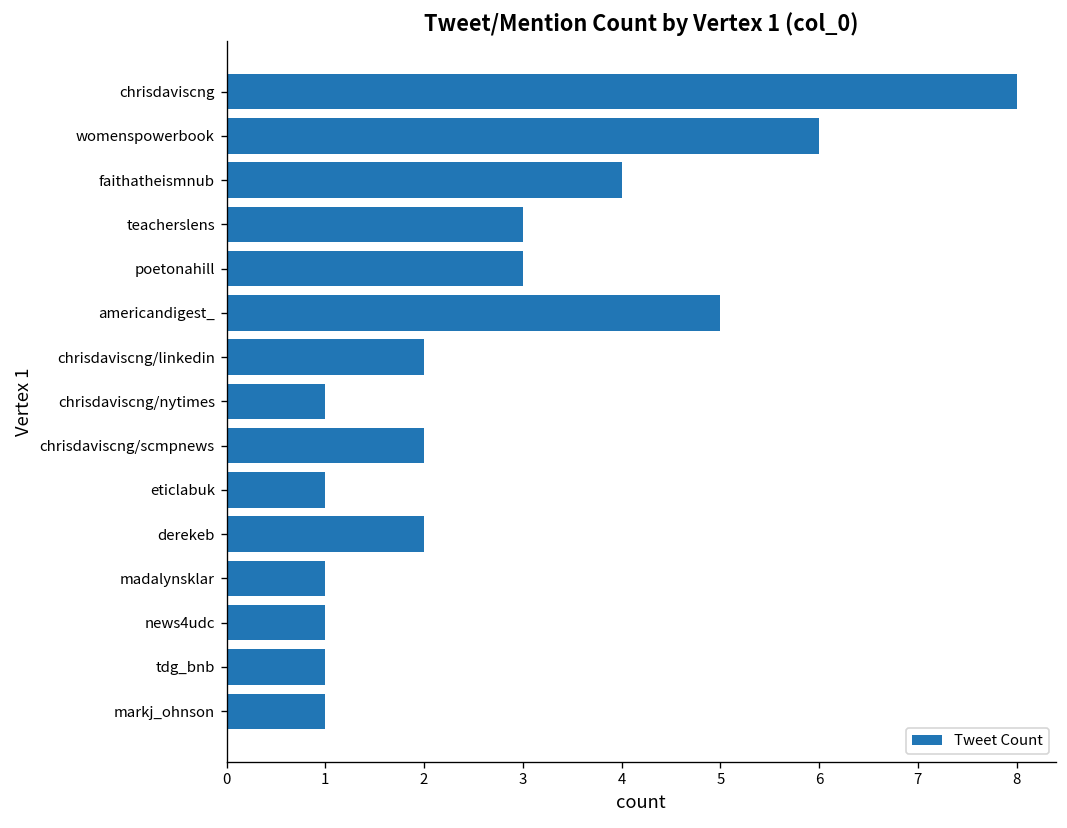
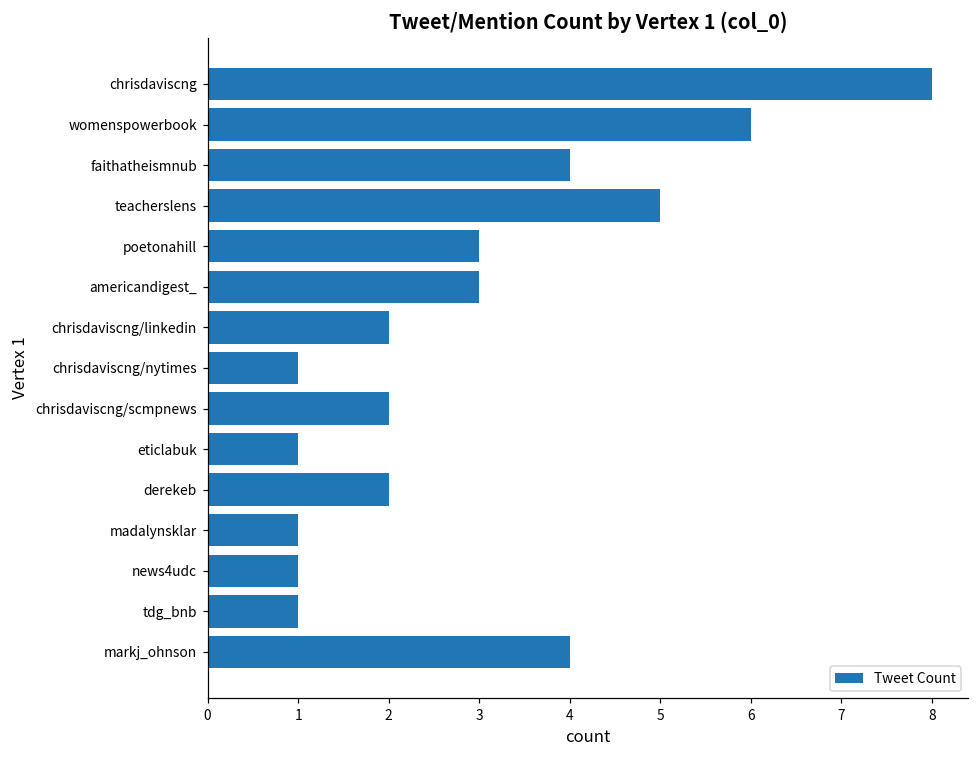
  {
    "chrisdaviscng": 8,
    "womenspowerbook": 6,
    "faithatheismnub": 4,
-   "teacherslens": 3,
+   "teacherslens": 5,
    "poetonahill": 3,
-   "americandigest_": 5,
+   "americandigest_": 3,
    "chrisdaviscng/linkedin": 2,
    "chrisdaviscng/nytimes": 1,
    "chrisdaviscng/scmpnews": 2,
    "eticlabuk": 1,
    "derekeb": 2,
    "madalynsklar": 1,
    "news4udc": 1,
    "tdg_bnb": 1,
-   "markj_ohnson": 1
+   "markj_ohnson": 4
  }
